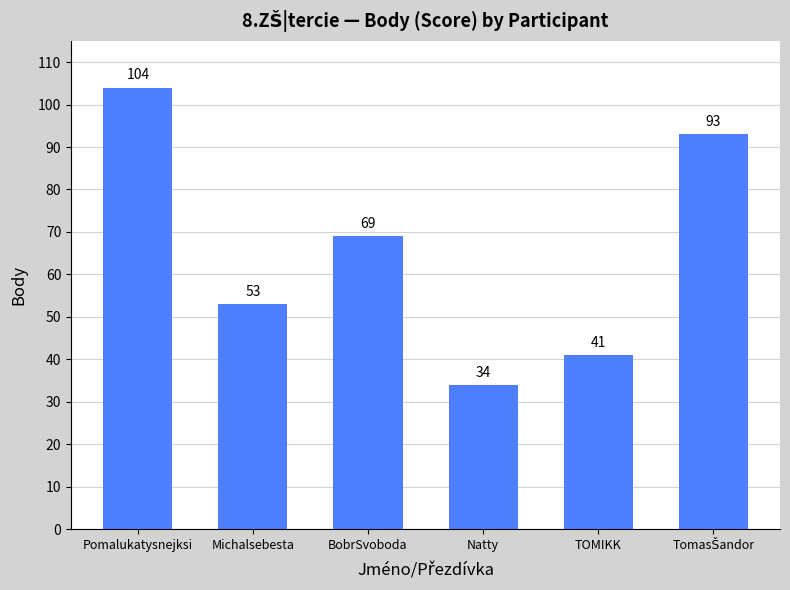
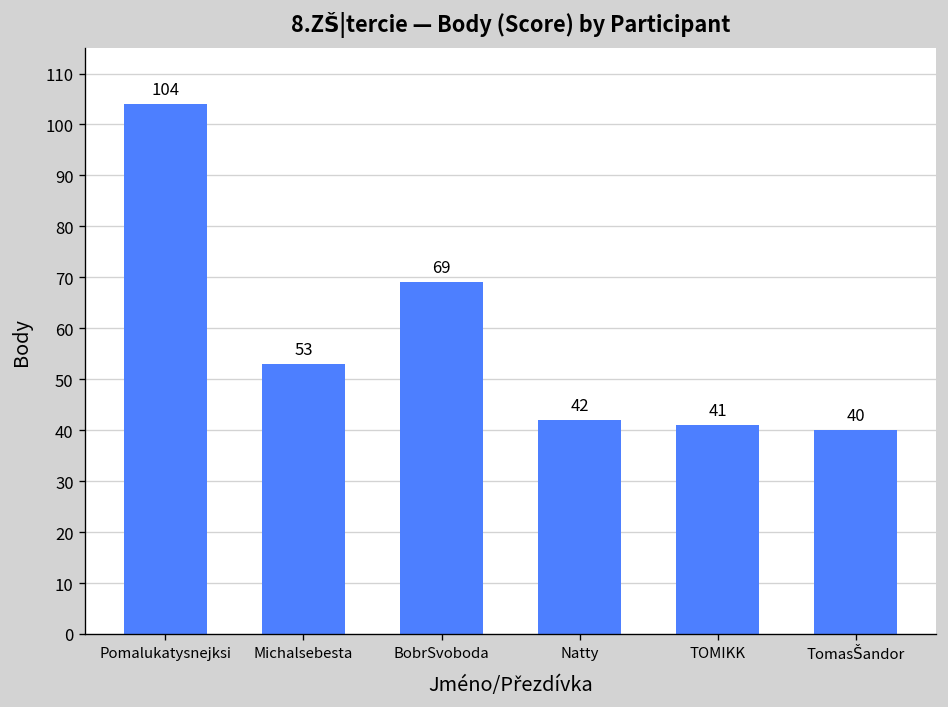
  {
    "Pomalukatysnejksi": 104,
    "Michalsebesta": 53,
    "BobrSvoboda": 69,
-   "Natty": 34,
+   "Natty": 42,
    "TOMIKK": 41,
-   "TomasŠandor": 93
+   "TomasŠandor": 40
  }
